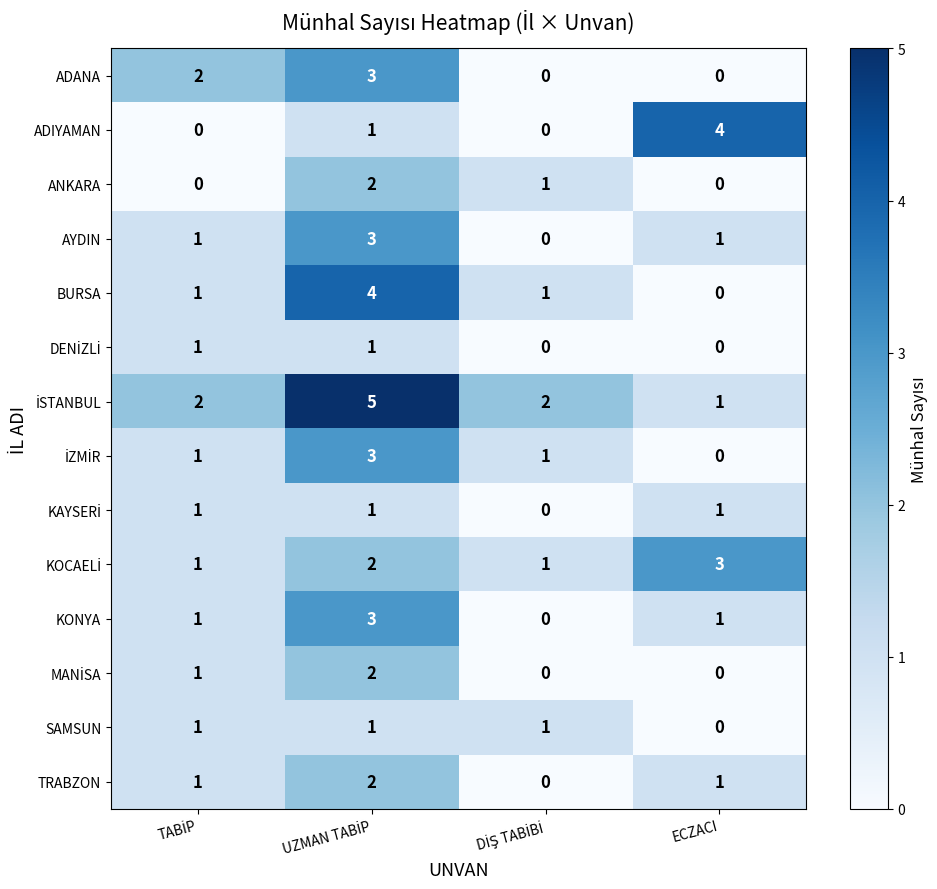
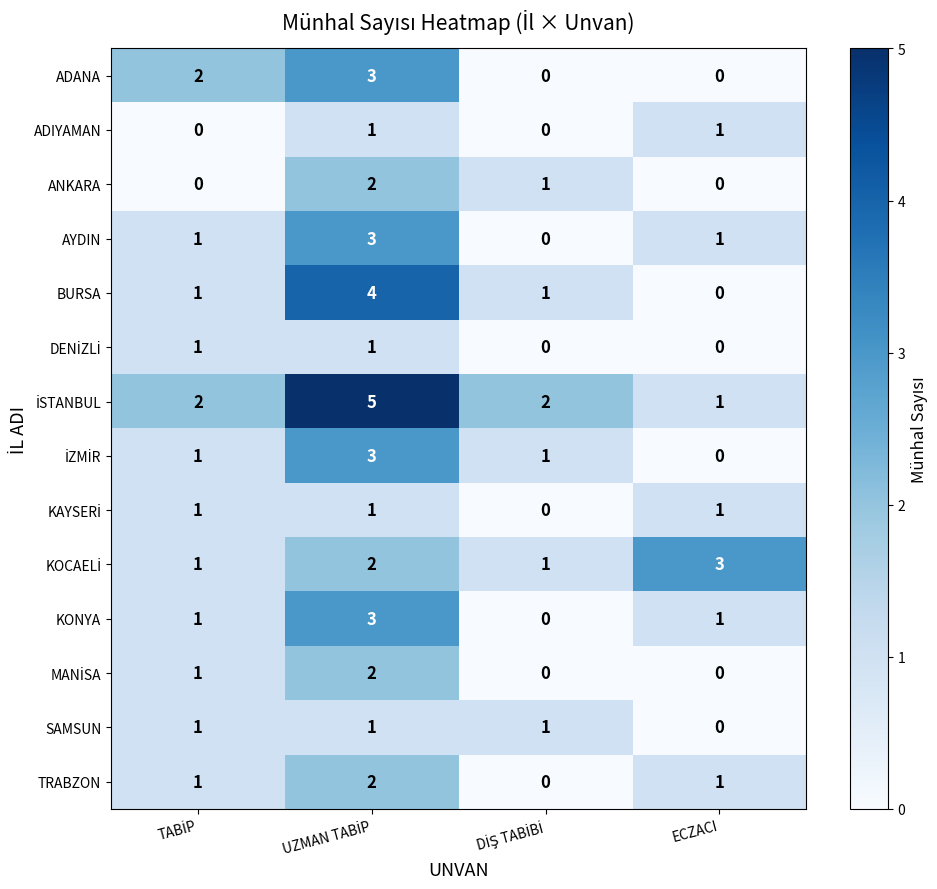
  {
    "ADANA": {
      "TABİP": 2,
      "UZMAN TABİP": 3,
      "DİŞ TABİBİ": 0,
      "ECZACI": 0
    },
    "ADIYAMAN": {
      "TABİP": 0,
      "UZMAN TABİP": 1,
      "DİŞ TABİBİ": 0,
-     "ECZACI": 4
+     "ECZACI": 1
    },
    "ANKARA": {
      "TABİP": 0,
      "UZMAN TABİP": 2,
      "DİŞ TABİBİ": 1,
      "ECZACI": 0
    },
    "AYDIN": {
      "TABİP": 1,
      "UZMAN TABİP": 3,
      "DİŞ TABİBİ": 0,
      "ECZACI": 1
    },
    "BURSA": {
      "TABİP": 1,
      "UZMAN TABİP": 4,
      "DİŞ TABİBİ": 1,
      "ECZACI": 0
    },
    "DENİZLİ": {
      "TABİP": 1,
      "UZMAN TABİP": 1,
      "DİŞ TABİBİ": 0,
      "ECZACI": 0
    },
    "İSTANBUL": {
      "TABİP": 2,
      "UZMAN TABİP": 5,
      "DİŞ TABİBİ": 2,
      "ECZACI": 1
    },
    "İZMİR": {
      "TABİP": 1,
      "UZMAN TABİP": 3,
      "DİŞ TABİBİ": 1,
      "ECZACI": 0
    },
    "KAYSERİ": {
      "TABİP": 1,
      "UZMAN TABİP": 1,
      "DİŞ TABİBİ": 0,
      "ECZACI": 1
    },
    "KOCAELİ": {
      "TABİP": 1,
      "UZMAN TABİP": 2,
      "DİŞ TABİBİ": 1,
      "ECZACI": 3
    },
    "KONYA": {
      "TABİP": 1,
      "UZMAN TABİP": 3,
      "DİŞ TABİBİ": 0,
      "ECZACI": 1
    },
    "MANİSA": {
      "TABİP": 1,
      "UZMAN TABİP": 2,
      "DİŞ TABİBİ": 0,
      "ECZACI": 0
    },
    "SAMSUN": {
      "TABİP": 1,
      "UZMAN TABİP": 1,
      "DİŞ TABİBİ": 1,
      "ECZACI": 0
    },
    "TRABZON": {
      "TABİP": 1,
      "UZMAN TABİP": 2,
      "DİŞ TABİBİ": 0,
      "ECZACI": 1
    }
  }
